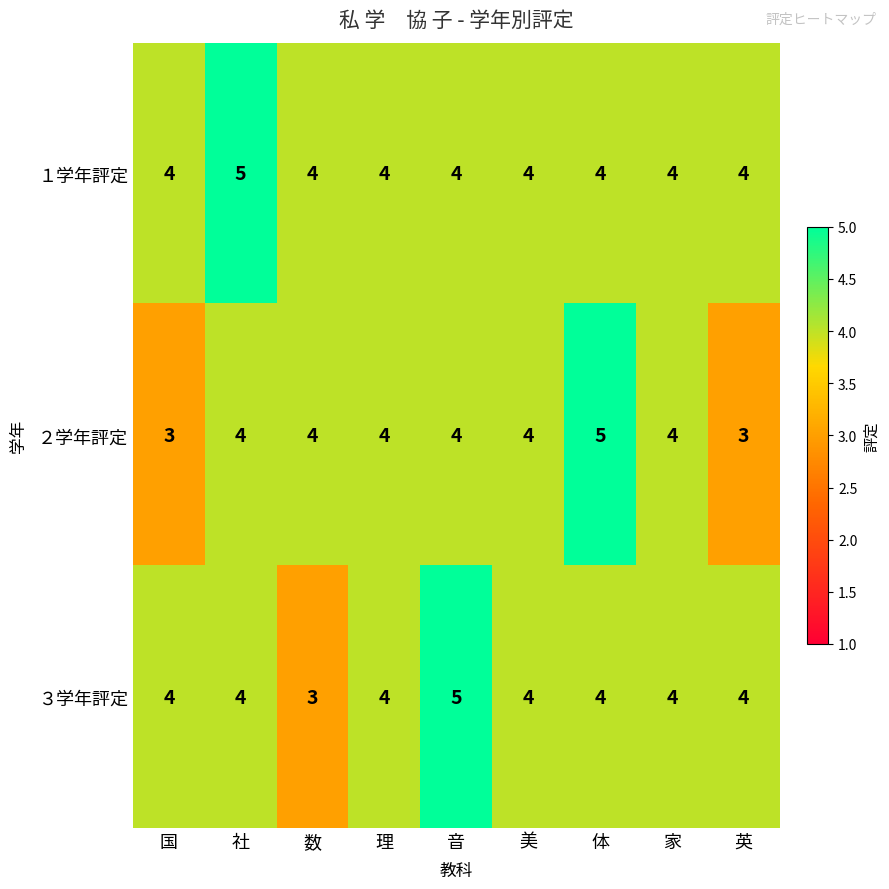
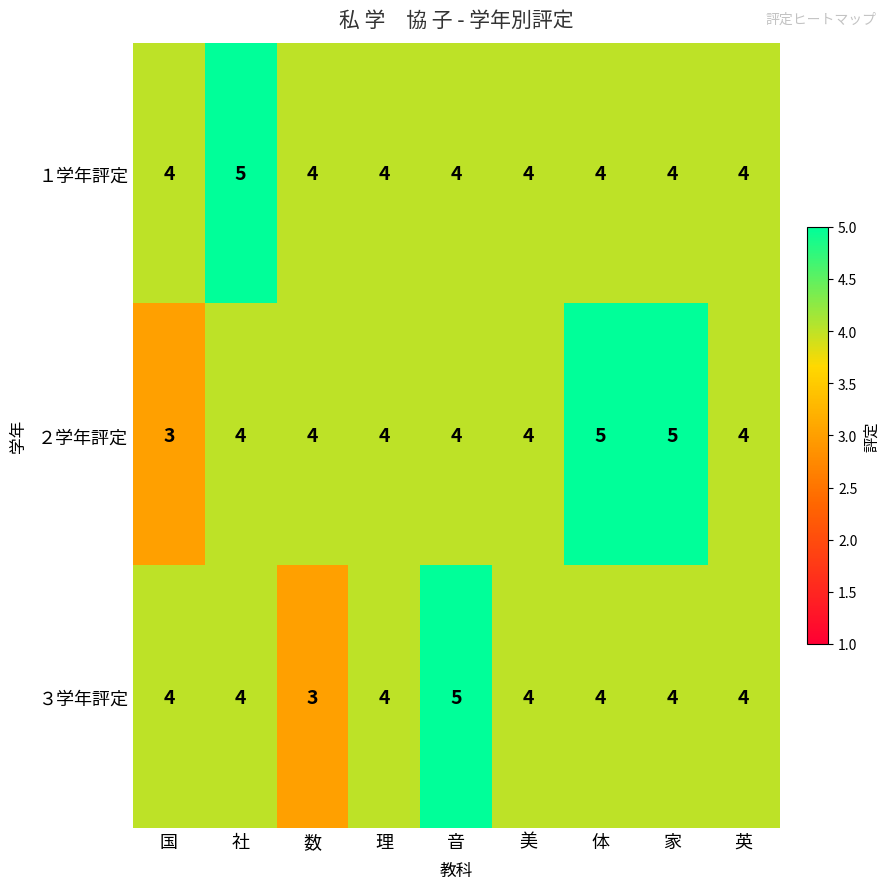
  {
    "１学年評定": {
      "国": 4,
      "社": 5,
      "数": 4,
      "理": 4,
      "音": 4,
      "美": 4,
      "体": 4,
      "家": 4,
      "英": 4
    },
    "２学年評定": {
      "国": 3,
      "社": 4,
      "数": 4,
      "理": 4,
      "音": 4,
      "美": 4,
      "体": 5,
-     "家": 4,
-     "英": 3
+     "家": 5,
+     "英": 4
    },
    "３学年評定": {
      "国": 4,
      "社": 4,
      "数": 3,
      "理": 4,
      "音": 5,
      "美": 4,
      "体": 4,
      "家": 4,
      "英": 4
    }
  }
